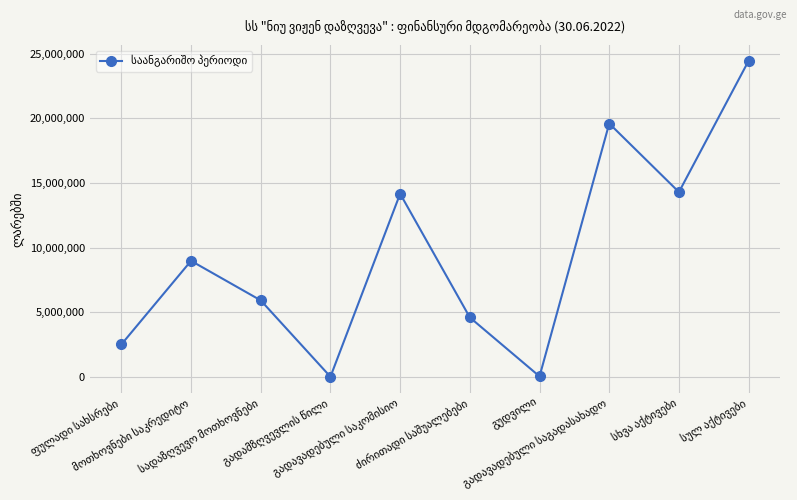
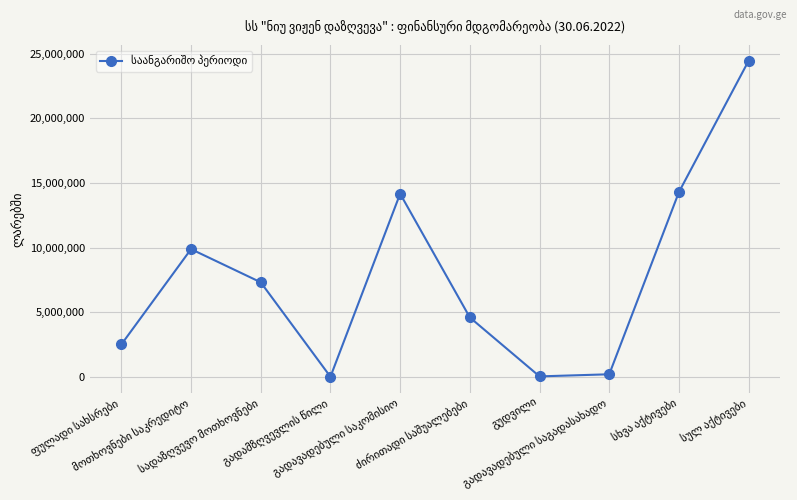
  {
    "ფულადი სახსრები": "2,500,000",
-   "მოთხოვნები საკრედიტო": "9,000,000",
-   "სადაზღვევო მოთხოვნები": "5,900,000",
+   "მოთხოვნები საკრედიტო": "9,900,000",
+   "სადაზღვევო მოთხოვნები": "7,300,000",
    "გადამზღვევლის წილი": "0",
    "გადავადებული საკომისიო": "14,200,000",
    "ძირითადი საშუალებები": "4,600,000",
    "გუდვილი": "100,000",
-   "გადავადებული საგადასახადო": "19,600,000",
+   "გადავადებული საგადასახადო": "200,000",
    "სხვა აქტივები": "14,300,000",
    "სულ აქტივები": "24,500,000"
  }
